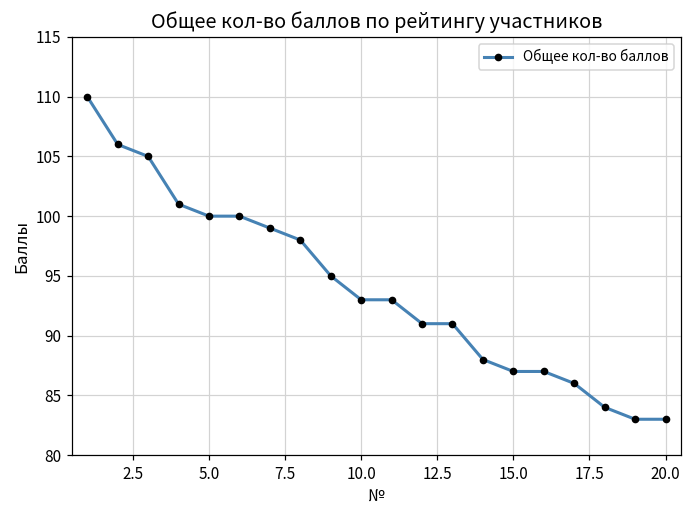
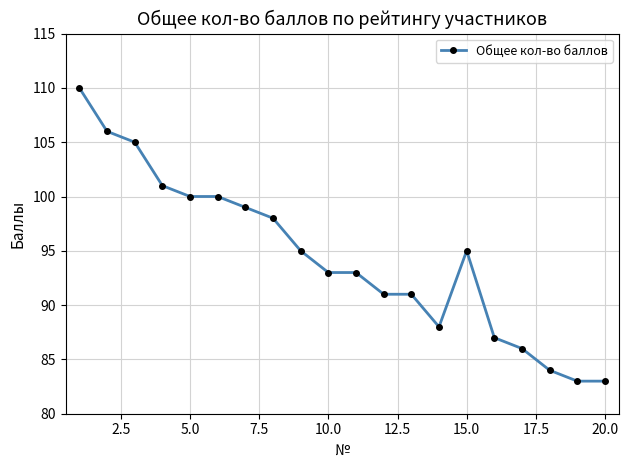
  {
    "5.0": 100,
    "10.0": 93,
-   "15.0": 87,
+   "15.0": 95,
    "20.0": 83
  }
